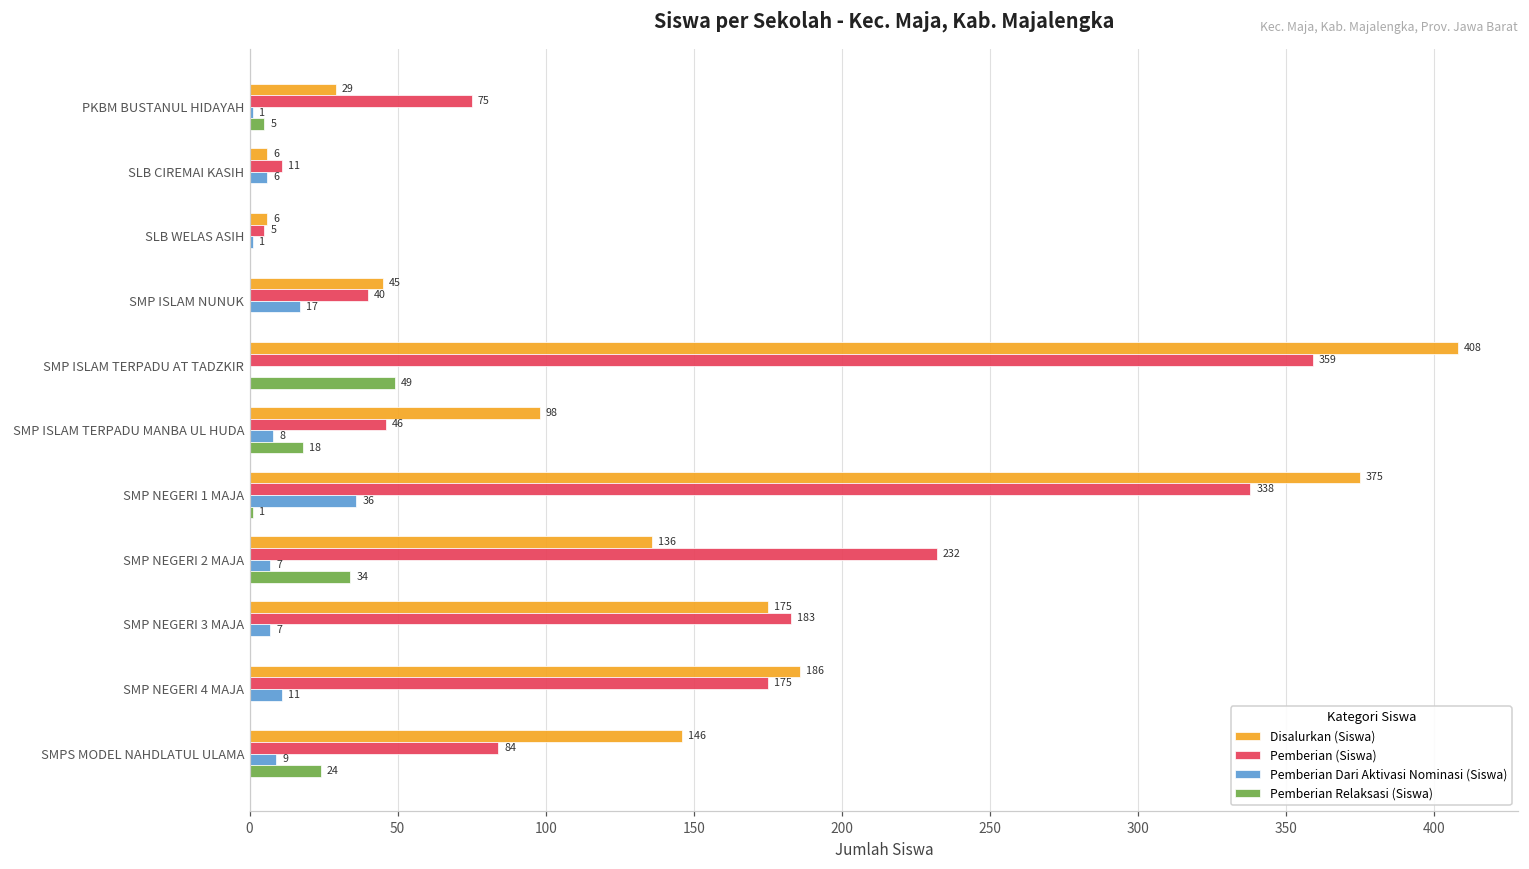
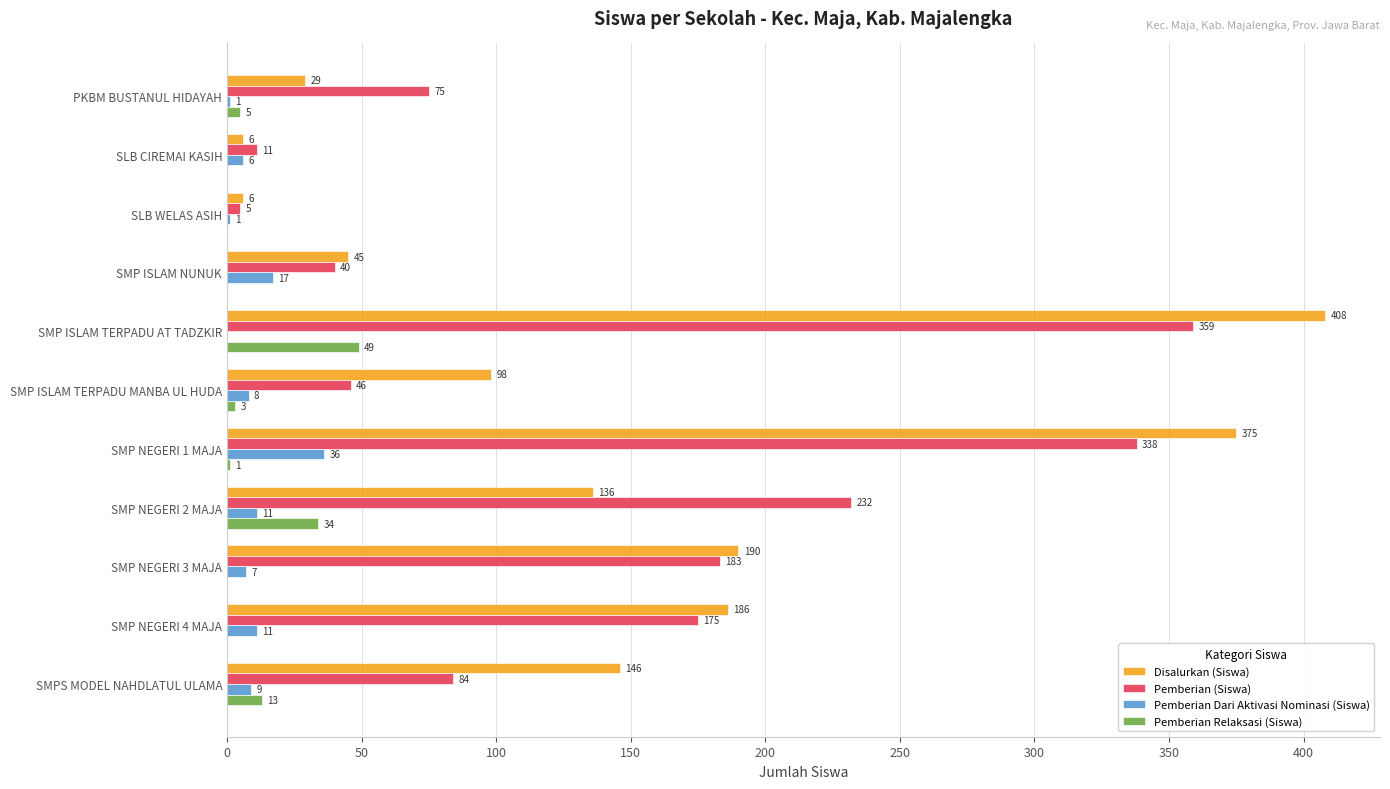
  {
    "Disalurkan (Siswa)": {
      "PKBM BUSTANUL HIDAYAH": 29,
      "SLB CIREMAI KASIH": 6,
      "SLB WELAS ASIH": 6,
      "SMP ISLAM NUNUK": 45,
      "SMP ISLAM TERPADU AT TADZKIR": 408,
      "SMP ISLAM TERPADU MANBA UL HUDA": 98,
      "SMP NEGERI 1 MAJA": 375,
      "SMP NEGERI 2 MAJA": 136,
-     "SMP NEGERI 3 MAJA": 175,
+     "SMP NEGERI 3 MAJA": 190,
      "SMP NEGERI 4 MAJA": 186,
      "SMPS MODEL NAHDLATUL ULAMA": 146
    },
    "Pemberian (Siswa)": {
      "PKBM BUSTANUL HIDAYAH": 75,
      "SLB CIREMAI KASIH": 11,
      "SLB WELAS ASIH": 5,
      "SMP ISLAM NUNUK": 40,
      "SMP ISLAM TERPADU AT TADZKIR": 359,
      "SMP ISLAM TERPADU MANBA UL HUDA": 46,
      "SMP NEGERI 1 MAJA": 338,
      "SMP NEGERI 2 MAJA": 232,
      "SMP NEGERI 3 MAJA": 183,
      "SMP NEGERI 4 MAJA": 175,
      "SMPS MODEL NAHDLATUL ULAMA": 84
    },
    "Pemberian Dari Aktivasi Nominasi (Siswa)": {
      "PKBM BUSTANUL HIDAYAH": 1,
      "SLB CIREMAI KASIH": 6,
      "SLB WELAS ASIH": 1,
      "SMP ISLAM NUNUK": 17,
      "SMP ISLAM TERPADU MANBA UL HUDA": 8,
      "SMP NEGERI 1 MAJA": 36,
-     "SMP NEGERI 2 MAJA": 7,
+     "SMP NEGERI 2 MAJA": 11,
      "SMP NEGERI 3 MAJA": 7,
      "SMP NEGERI 4 MAJA": 11,
      "SMPS MODEL NAHDLATUL ULAMA": 9
    },
    "Pemberian Relaksasi (Siswa)": {
      "PKBM BUSTANUL HIDAYAH": 5,
      "SMP ISLAM TERPADU AT TADZKIR": 49,
-     "SMP ISLAM TERPADU MANBA UL HUDA": 18,
+     "SMP ISLAM TERPADU MANBA UL HUDA": 3,
      "SMP NEGERI 1 MAJA": 1,
      "SMP NEGERI 2 MAJA": 34,
-     "SMPS MODEL NAHDLATUL ULAMA": 24
+     "SMPS MODEL NAHDLATUL ULAMA": 13
    }
  }
